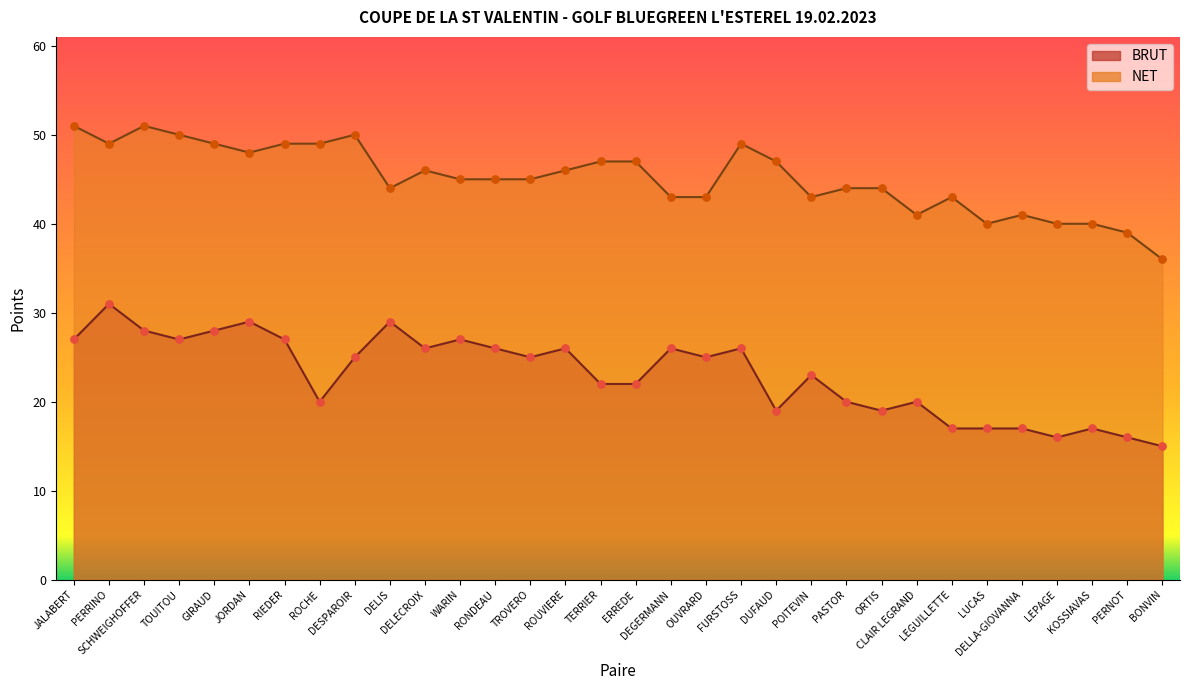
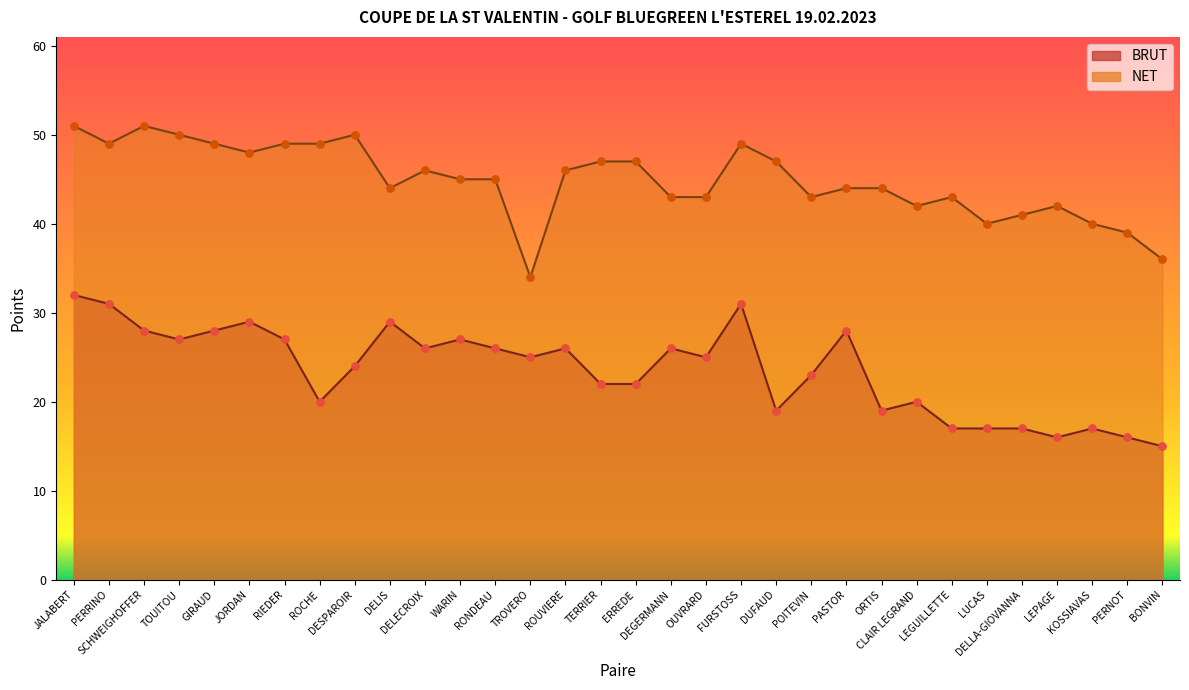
  {
    "BRUT": {
-     "JALABERT": 27,
+     "JALABERT": 32,
      "PERRINO": 31,
      "SCHWEIGHOFFER": 28,
      "TOUITOU": 27,
      "GIRAUD": 28,
      "JORDAN": 29,
      "RIEDER": 27,
      "ROCHE": 20,
-     "DESPAROIR": 25,
+     "DESPAROIR": 24,
      "DELIS": 29,
      "DELECROIX": 26,
      "WARIN": 27,
      "RONDEAU": 26,
      "TROVERO": 25,
      "ROUVIERE": 26,
      "TERRIER": 22,
      "ERREDE": 22,
      "DEGERMANN": 26,
      "OUVRARD": 25,
-     "FURSTOSS": 26,
+     "FURSTOSS": 31,
      "DUFAUD": 19,
      "POITEVIN": 23,
-     "PASTOR": 20,
+     "PASTOR": 28,
      "ORTIS": 19,
      "CLAIR LEGRAND": 20,
      "LEGUILLETTE": 17,
      "LUCAS": 17,
      "DELLA-GIOVANNA": 17,
      "LEPAGE": 16,
      "KOSSIAVAS": 17,
      "PERNOT": 16,
      "BONVIN": 15
    },
    "NET": {
      "JALABERT": 51,
      "PERRINO": 49,
      "SCHWEIGHOFFER": 51,
      "TOUITOU": 50,
      "GIRAUD": 49,
      "JORDAN": 48,
      "RIEDER": 49,
      "ROCHE": 49,
      "DESPAROIR": 50,
      "DELIS": 44,
      "DELECROIX": 46,
      "WARIN": 45,
      "RONDEAU": 45,
-     "TROVERO": 45,
+     "TROVERO": 34,
      "ROUVIERE": 46,
      "TERRIER": 47,
      "ERREDE": 47,
      "DEGERMANN": 43,
      "OUVRARD": 43,
      "FURSTOSS": 49,
      "DUFAUD": 47,
      "POITEVIN": 43,
      "PASTOR": 44,
      "ORTIS": 44,
-     "CLAIR LEGRAND": 41,
+     "CLAIR LEGRAND": 42,
      "LEGUILLETTE": 43,
      "LUCAS": 40,
      "DELLA-GIOVANNA": 41,
-     "LEPAGE": 40,
+     "LEPAGE": 42,
      "KOSSIAVAS": 40,
      "PERNOT": 39,
      "BONVIN": 36
    }
  }
